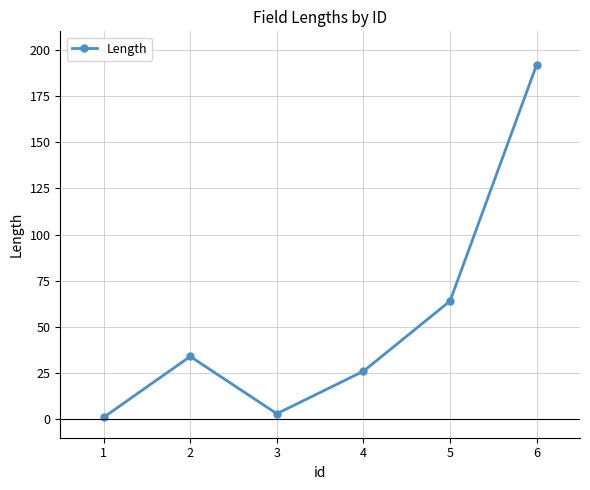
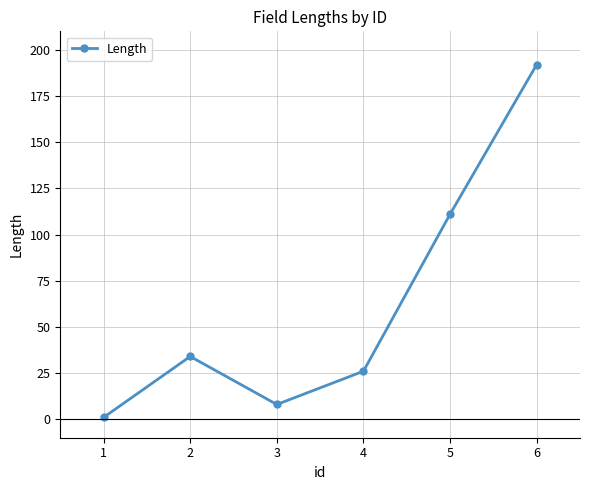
  {
    "1": 1,
    "2": 34,
-   "3": 3,
+   "3": 8,
    "4": 26,
-   "5": 64,
+   "5": 111,
    "6": 192
  }
